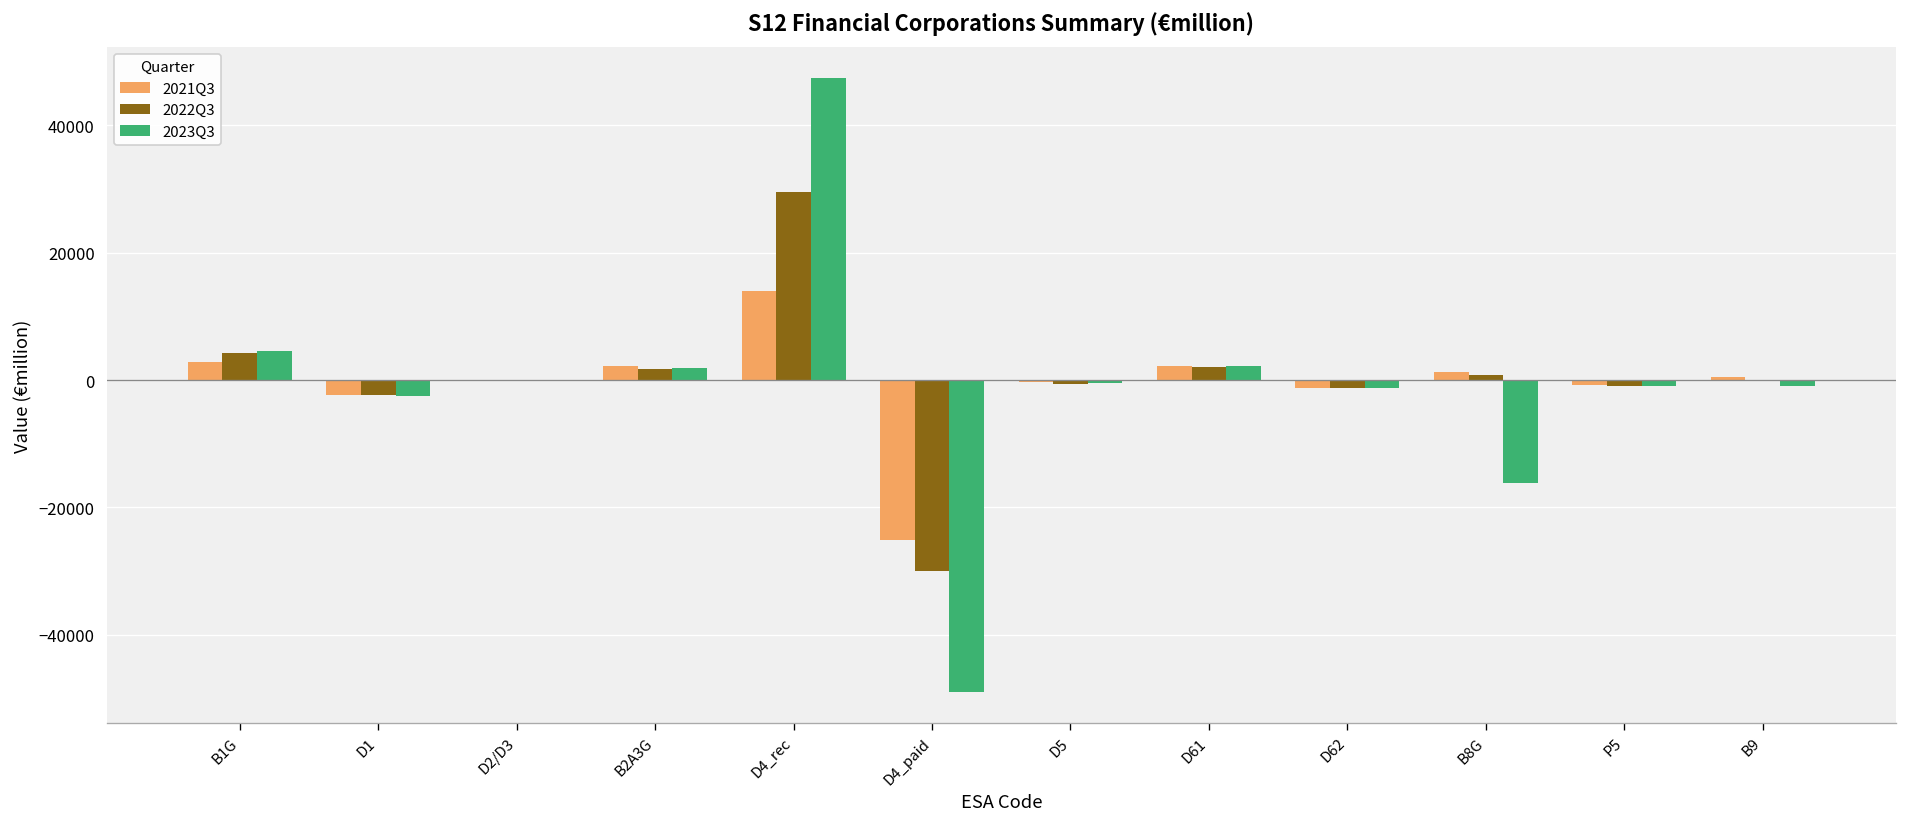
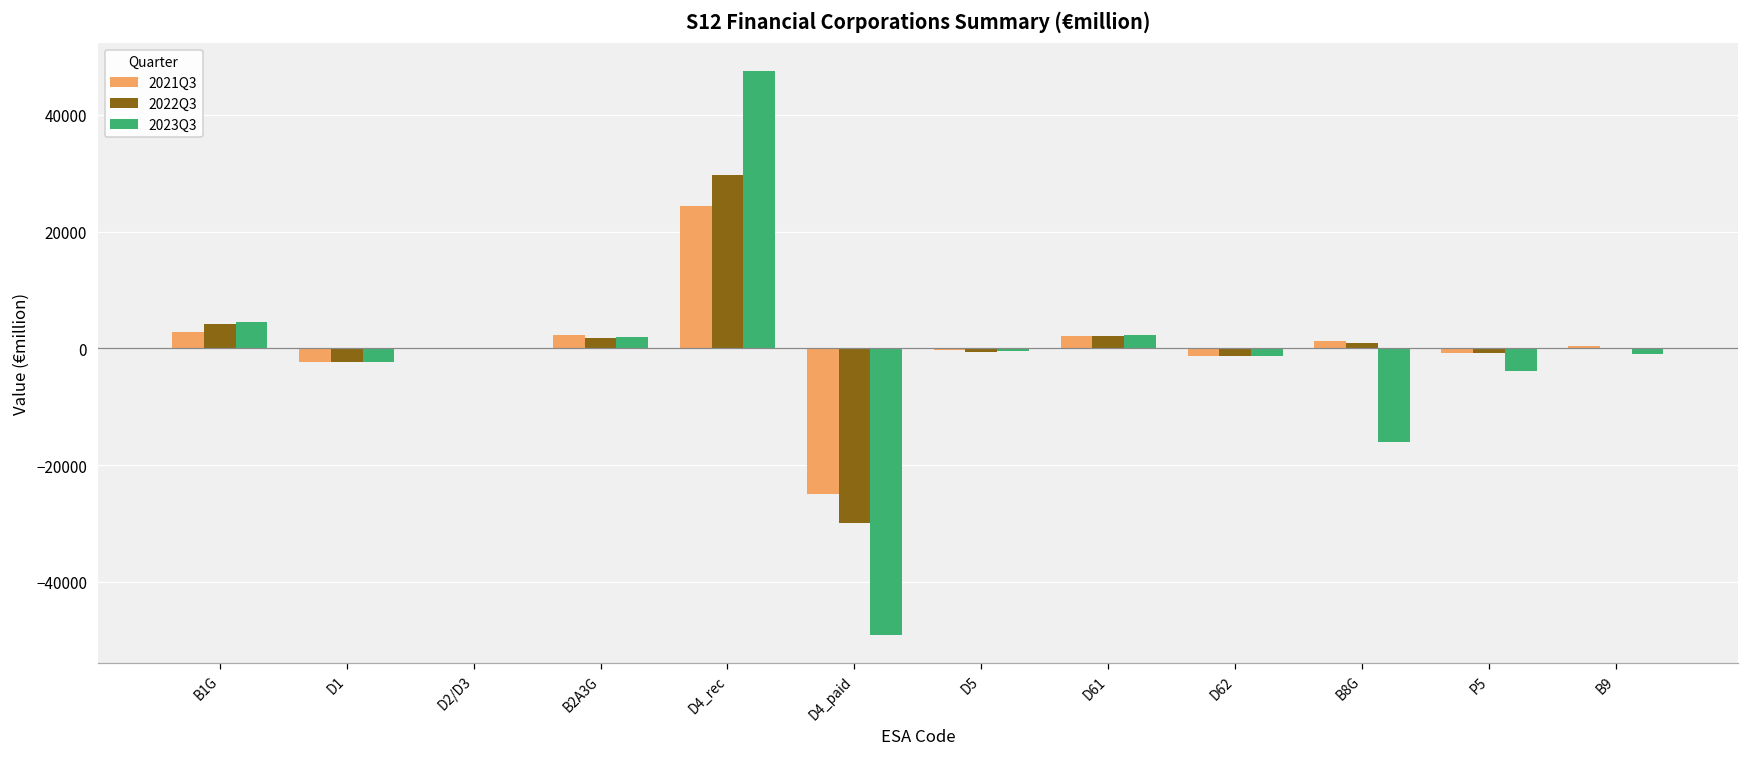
  {
    "2021Q3": {
      "B1G": 3000,
      "D1": -2000,
      "B2A3G": 2000,
-     "D4_rec": 14000,
+     "D4_rec": 24000,
      "D4_paid": -25000,
      "D61": 2000,
      "D62": -1000,
      "B8G": 1000,
      "P5": -1000,
      "B9": 0
    },
    "2022Q3": {
      "B1G": 4000,
      "D1": -2000,
      "B2A3G": 2000,
      "D4_rec": 30000,
      "D4_paid": -30000,
      "D5": -1000,
      "D61": 2000,
      "D62": -1000,
      "B8G": 1000,
      "P5": -1000
    },
    "2023Q3": {
      "B1G": 5000,
      "D1": -2000,
      "B2A3G": 2000,
      "D4_rec": 48000,
      "D4_paid": -49000,
      "D61": 2000,
      "D62": -1000,
      "B8G": -16000,
-     "P5": -1000,
+     "P5": -4000,
      "B9": -1000
    }
  }
